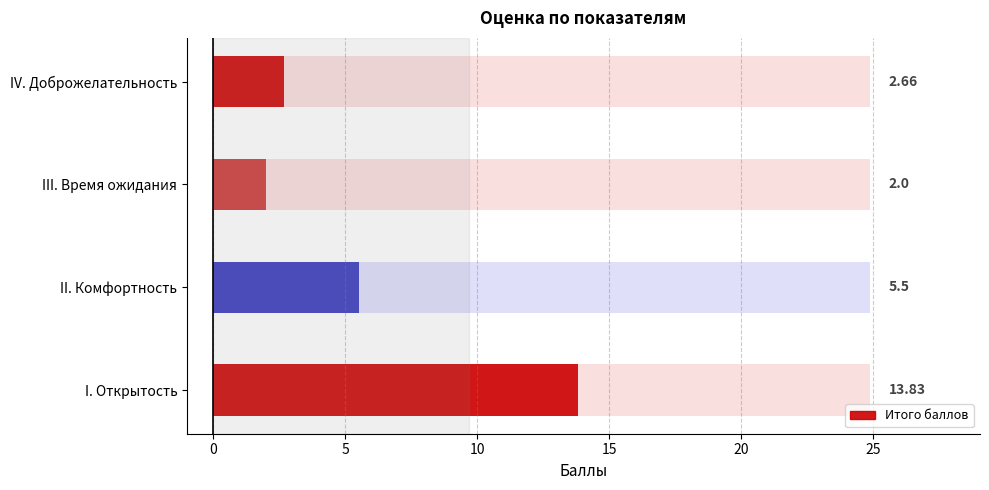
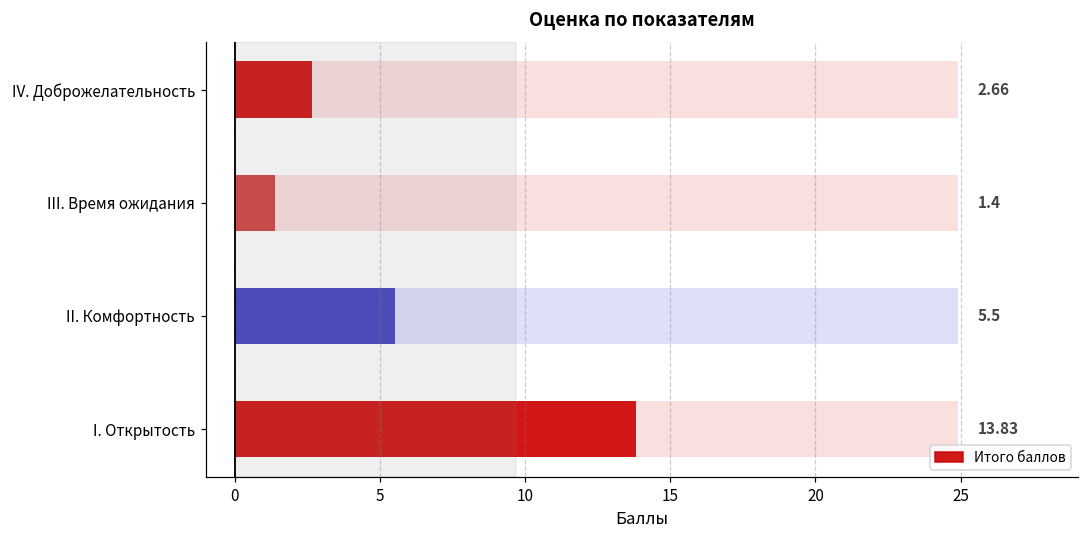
  {
    "Итого баллов": {
-     "III. Время ожидания": 2.0
+     "III. Время ожидания": 1.4
    }
  }
